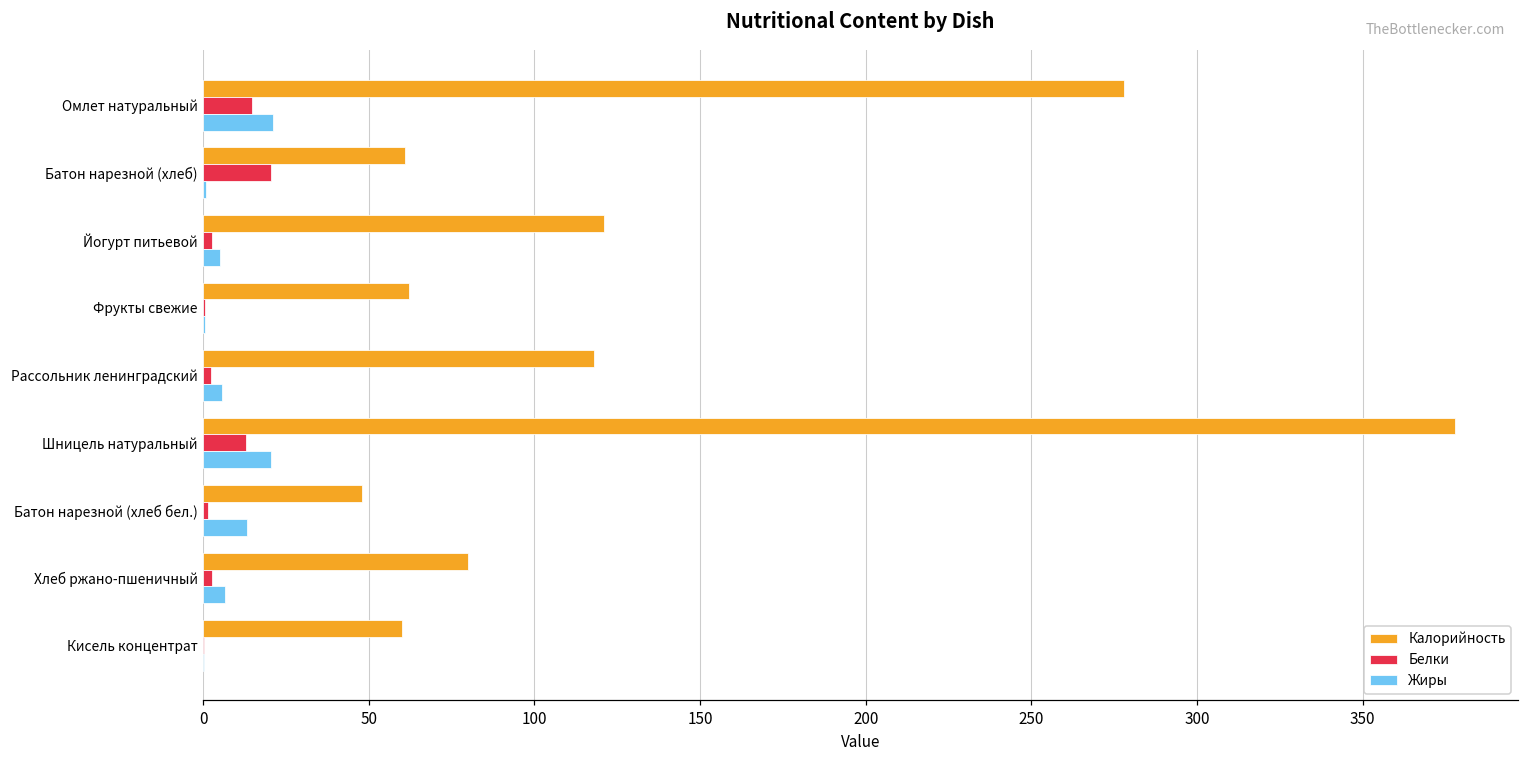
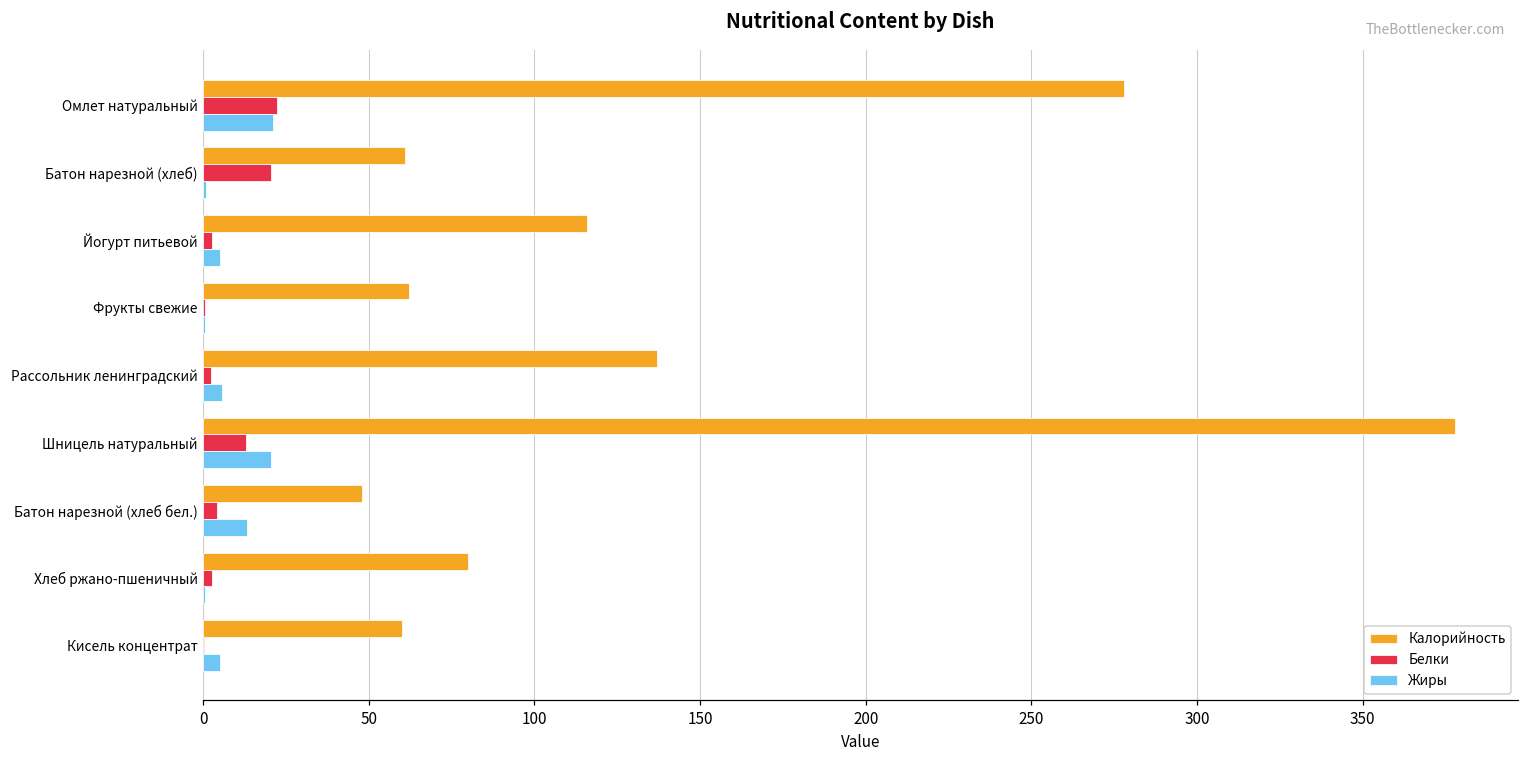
  {
    "Калорийность": {
      "Омлет натуральный": 278,
      "Батон нарезной (хлеб)": 61,
-     "Йогурт питьевой": 121,
+     "Йогурт питьевой": 116,
      "Фрукты свежие": 62,
-     "Рассольник ленинградский": 118,
+     "Рассольник ленинградский": 137,
      "Шницель натуральный": 378,
      "Батон нарезной (хлеб бел.)": 48,
      "Хлеб ржано-пшеничный": 80,
      "Кисель концентрат": 60
    },
    "Белки": {
-     "Омлет натуральный": 15,
+     "Омлет натуральный": 22,
      "Батон нарезной (хлеб)": 20,
      "Йогурт питьевой": 3,
      "Рассольник ленинградский": 2,
      "Шницель натуральный": 13,
-     "Батон нарезной (хлеб бел.)": 2,
+     "Батон нарезной (хлеб бел.)": 4,
      "Хлеб ржано-пшеничный": 3
    },
    "Жиры": {
      "Омлет натуральный": 21,
      "Батон нарезной (хлеб)": 1,
      "Йогурт питьевой": 5,
      "Рассольник ленинградский": 6,
      "Шницель натуральный": 21,
      "Батон нарезной (хлеб бел.)": 13,
-     "Хлеб ржано-пшеничный": 7,
-     "Кисель концентрат": 0
+     "Хлеб ржано-пшеничный": 1,
+     "Кисель концентрат": 5
    }
  }
